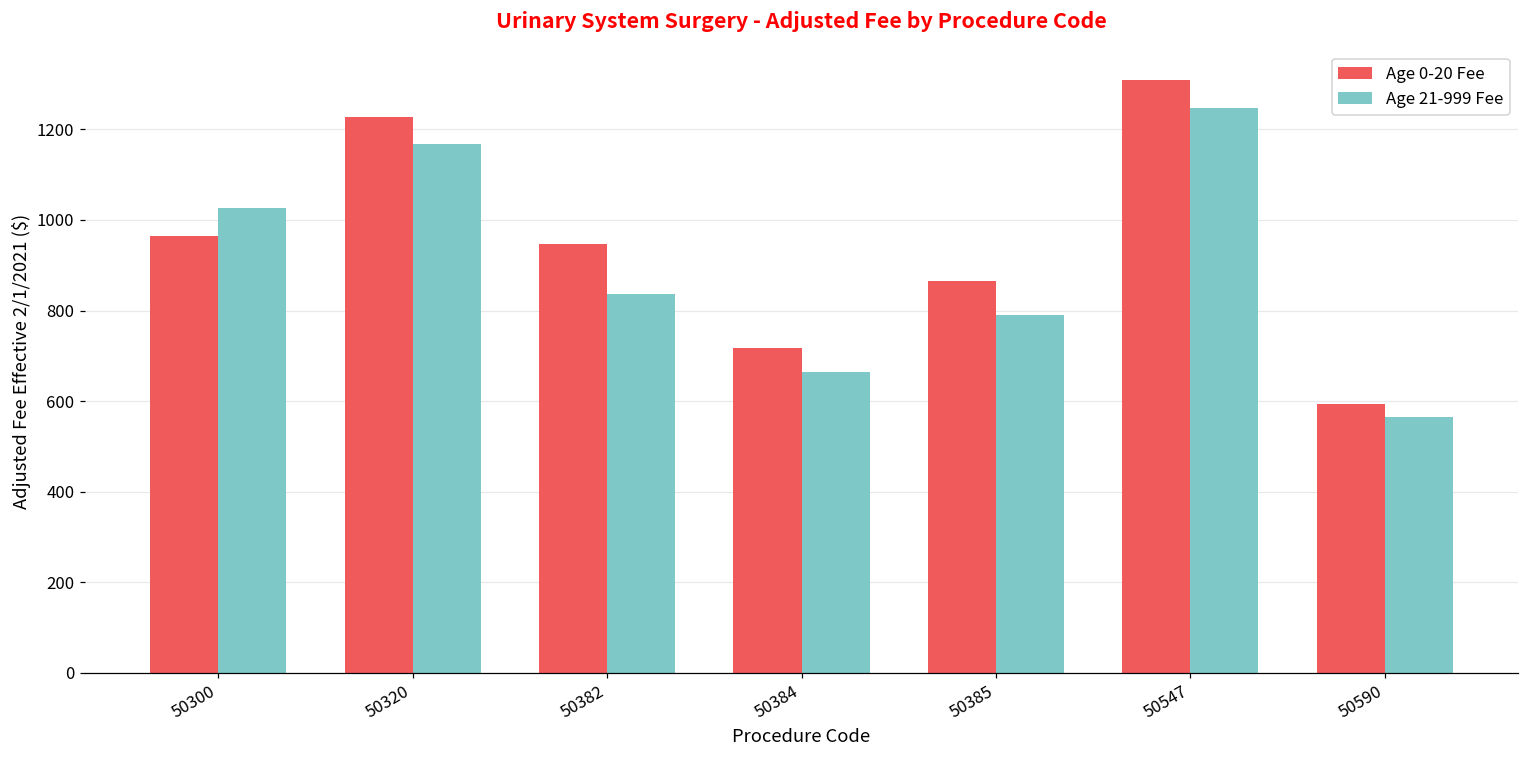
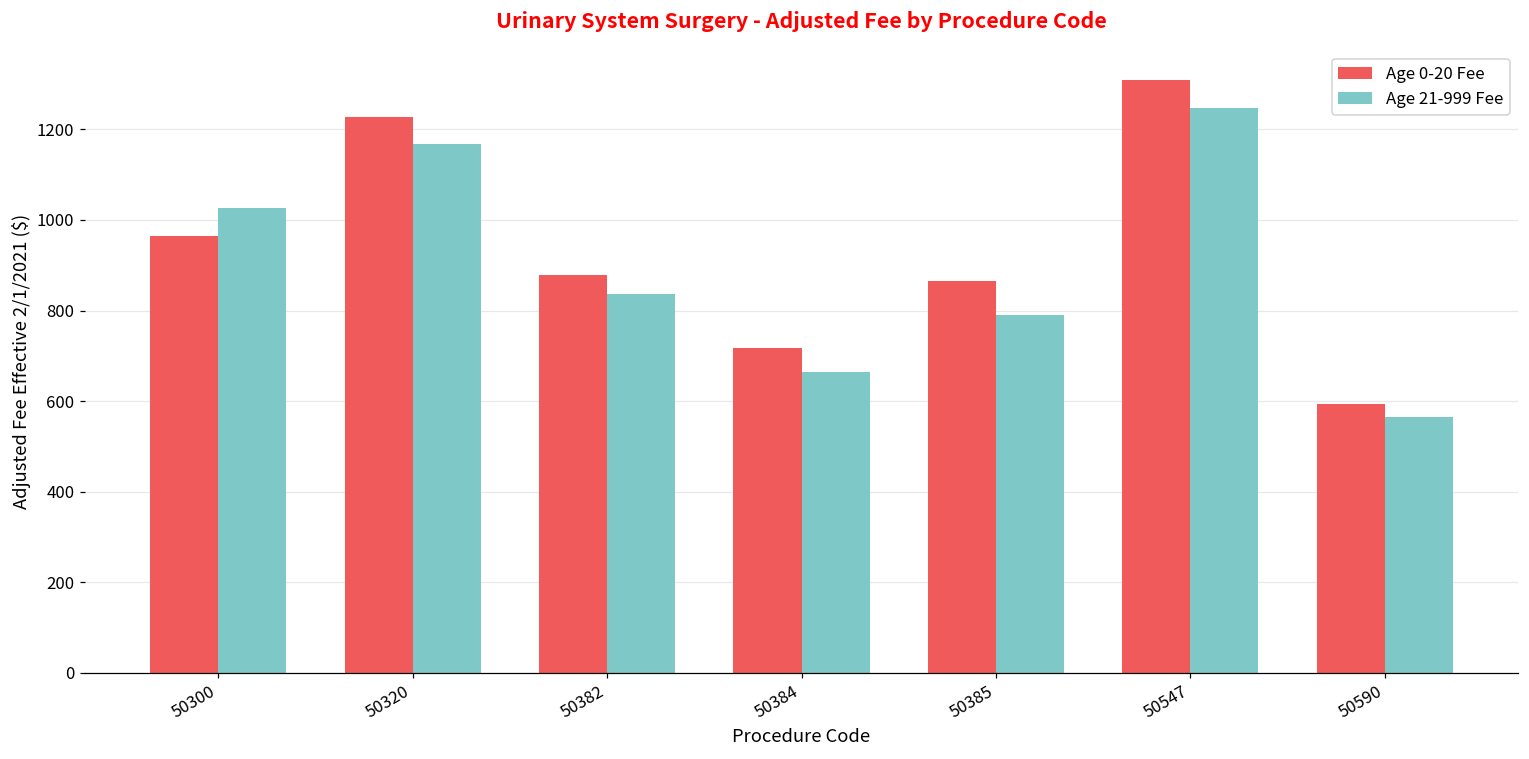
  {
    "Age 0-20 Fee": {
      "50300": 960,
      "50320": 1230,
-     "50382": 950,
+     "50382": 880,
      "50384": 720,
      "50385": 860,
      "50547": 1310,
      "50590": 590
    },
    "Age 21-999 Fee": {
      "50300": 1030,
      "50320": 1170,
      "50382": 840,
      "50384": 660,
      "50385": 790,
      "50547": 1250,
      "50590": 570
    }
  }
